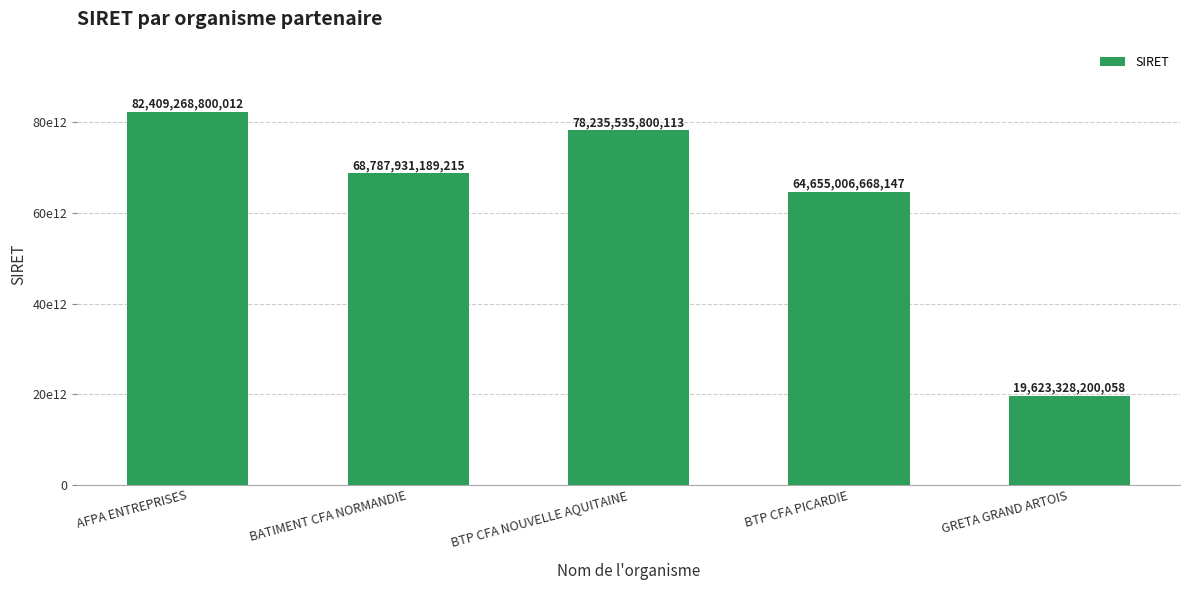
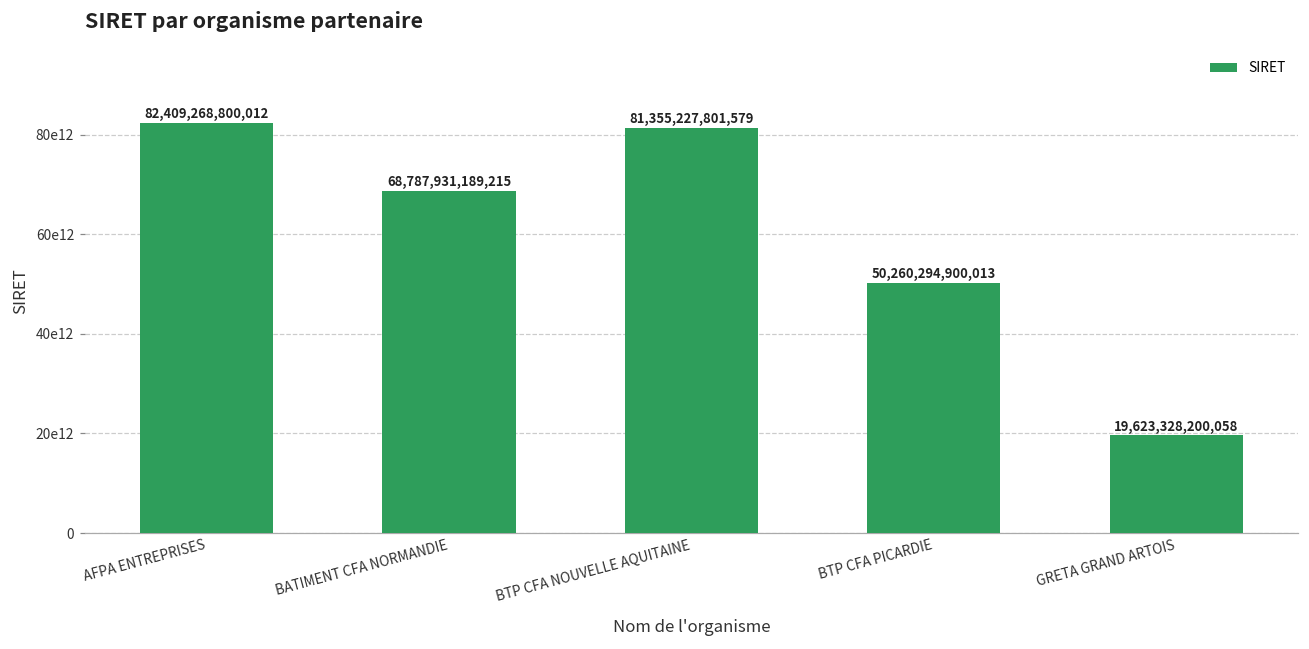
  {
    "AFPA ENTREPRISES": "82,409,268,800,012",
    "BATIMENT CFA NORMANDIE": "68,787,931,189,215",
-   "BTP CFA NOUVELLE AQUITAINE": "78,235,535,800,113",
-   "BTP CFA PICARDIE": "64,655,006,668,147",
+   "BTP CFA NOUVELLE AQUITAINE": "81,355,227,801,579",
+   "BTP CFA PICARDIE": "50,260,294,900,013",
    "GRETA GRAND ARTOIS": "19,623,328,200,058"
  }
